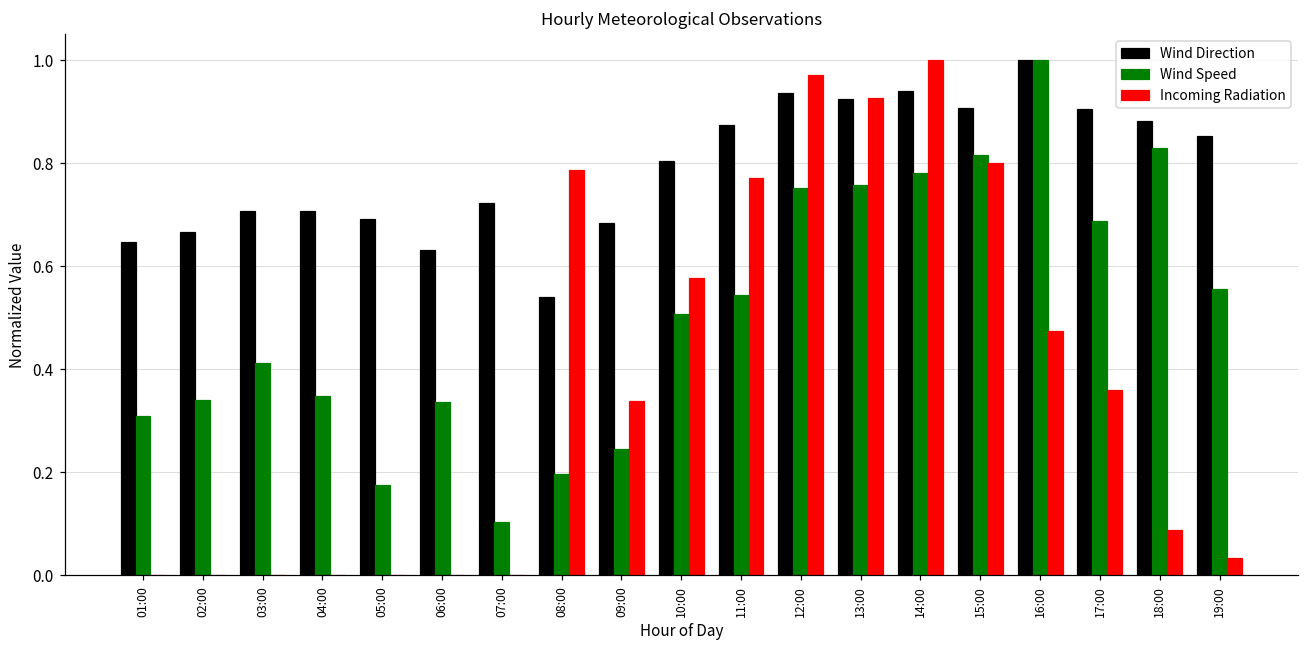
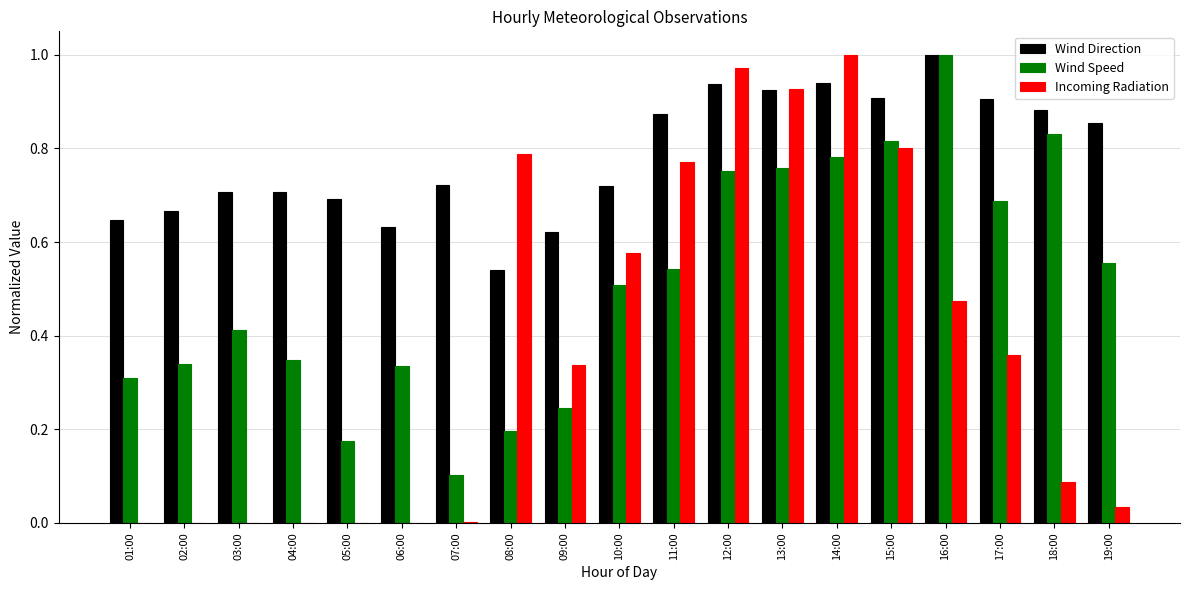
  {
    "Wind Direction": {
      "01:00": 0.65,
      "02:00": 0.67,
      "03:00": 0.71,
      "04:00": 0.71,
      "05:00": 0.69,
      "06:00": 0.63,
      "07:00": 0.72,
      "08:00": 0.54,
-     "09:00": 0.68,
-     "10:00": 0.80,
+     "09:00": 0.62,
+     "10:00": 0.72,
      "11:00": 0.87,
      "12:00": 0.94,
      "13:00": 0.92,
      "14:00": 0.94,
      "15:00": 0.91,
      "16:00": 1.00,
      "17:00": 0.91,
      "18:00": 0.88,
      "19:00": 0.85
    },
    "Wind Speed": {
      "01:00": 0.31,
      "02:00": 0.34,
      "03:00": 0.41,
      "04:00": 0.35,
      "05:00": 0.18,
      "06:00": 0.34,
      "07:00": 0.10,
      "08:00": 0.20,
      "09:00": 0.25,
      "10:00": 0.51,
      "11:00": 0.54,
      "12:00": 0.75,
      "13:00": 0.76,
      "14:00": 0.78,
      "15:00": 0.82,
      "16:00": 1.00,
      "17:00": 0.69,
      "18:00": 0.83,
      "19:00": 0.56
    },
    "Incoming Radiation": {
      "08:00": 0.79,
      "09:00": 0.34,
      "10:00": 0.58,
      "11:00": 0.77,
      "12:00": 0.97,
      "13:00": 0.93,
      "14:00": 1.00,
      "15:00": 0.80,
      "16:00": 0.47,
      "17:00": 0.36,
      "18:00": 0.09,
      "19:00": 0.03
    }
  }
